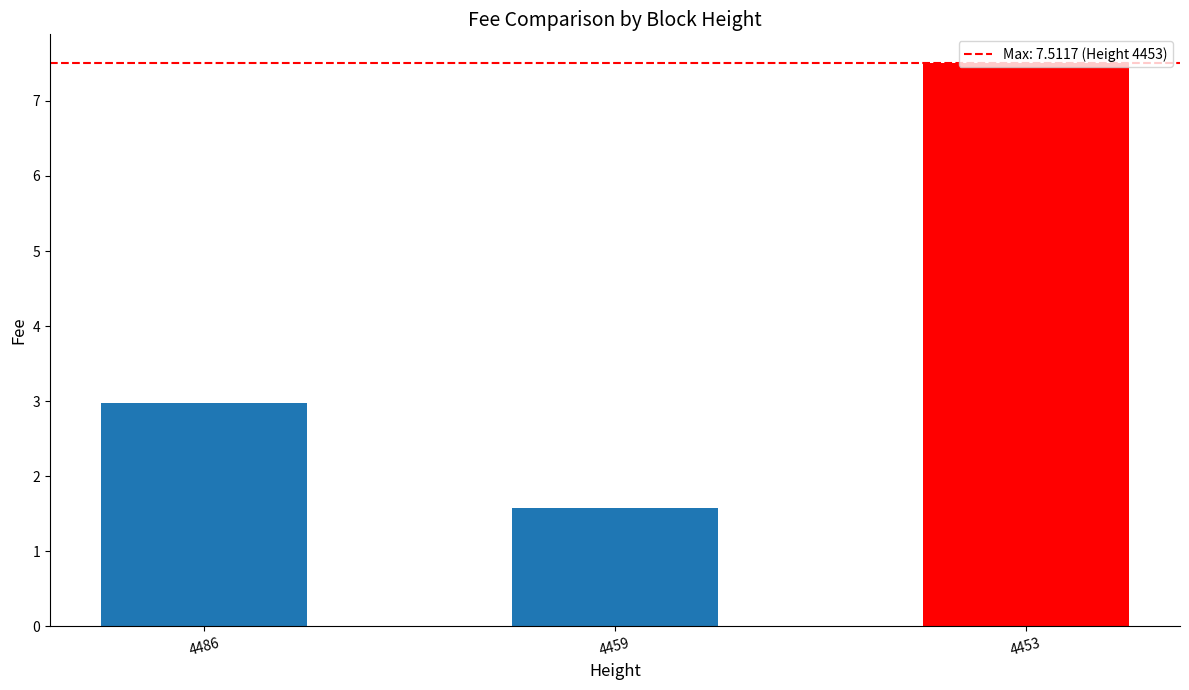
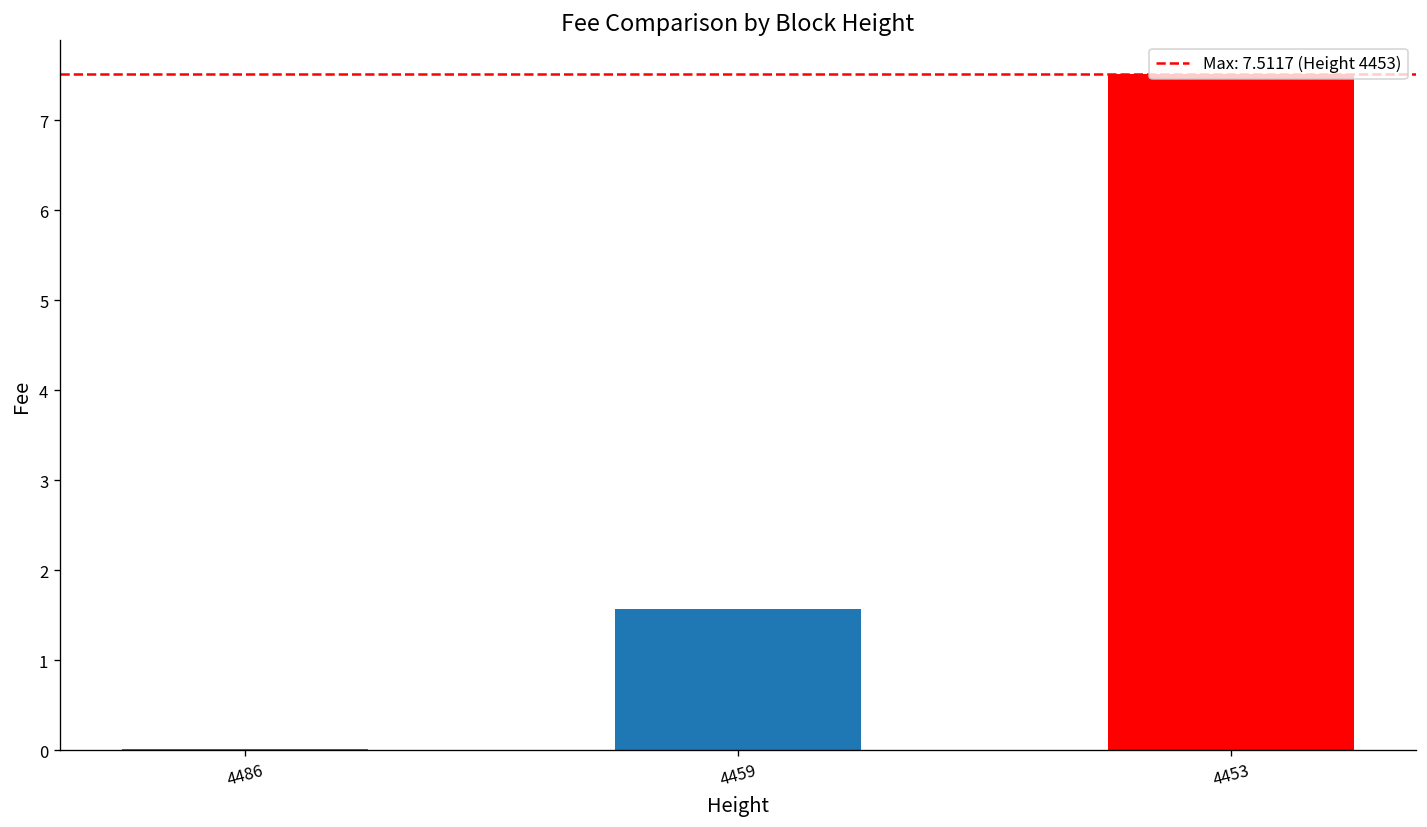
  {
-   "4486": 3.0,
+   "4486": 0.0,
    "4459": 1.6
  }
